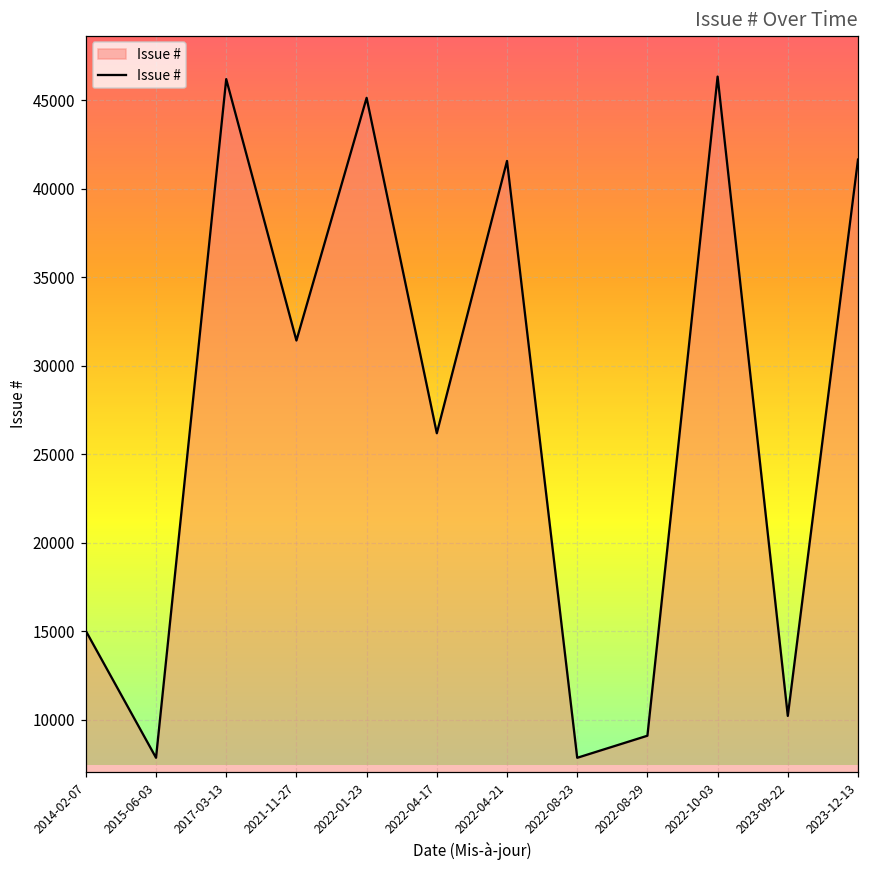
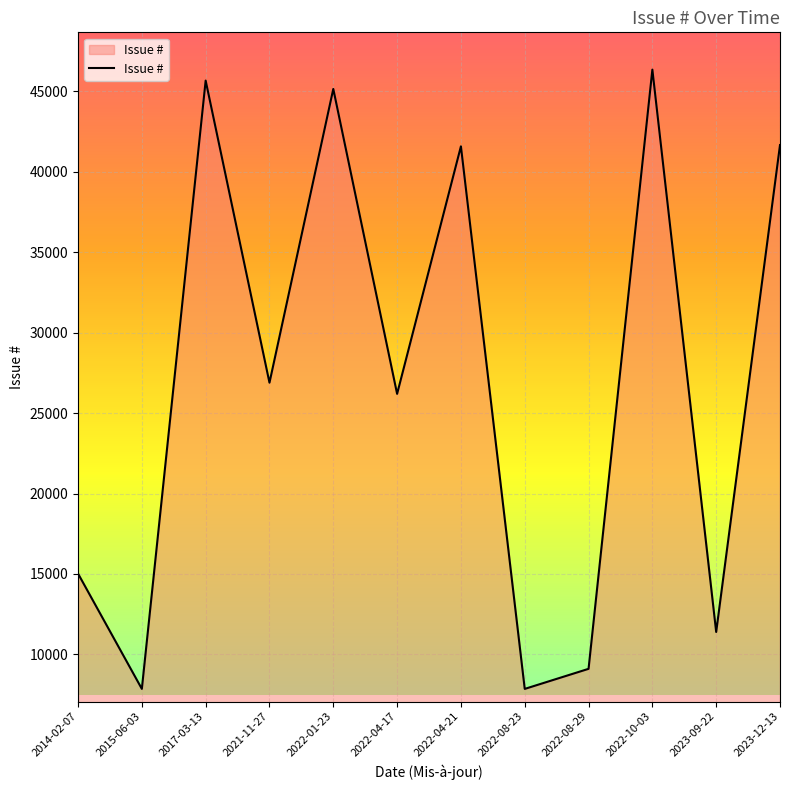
  {
    "2014-02-07": 15000,
    "2015-06-03": 7900,
-   "2017-03-13": 46200,
-   "2021-11-27": 31400,
+   "2017-03-13": 45700,
+   "2021-11-27": 26900,
    "2022-01-23": 45100,
    "2022-04-17": 26200,
    "2022-04-21": 41600,
    "2022-08-23": 7900,
    "2022-08-29": 9100,
    "2022-10-03": 46300,
-   "2023-09-22": 10200,
+   "2023-09-22": 11400,
    "2023-12-13": 41700
  }
